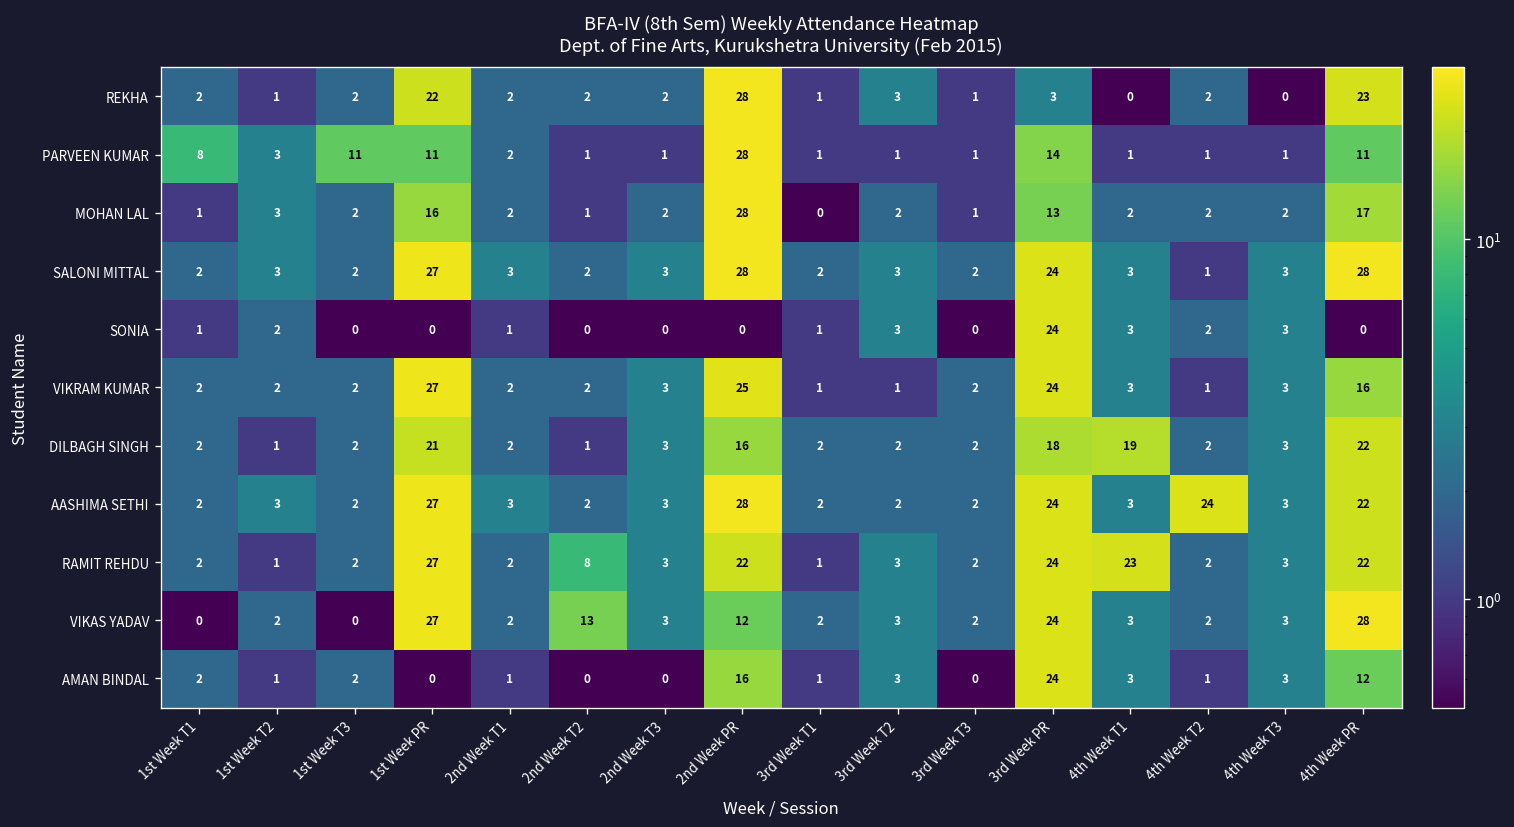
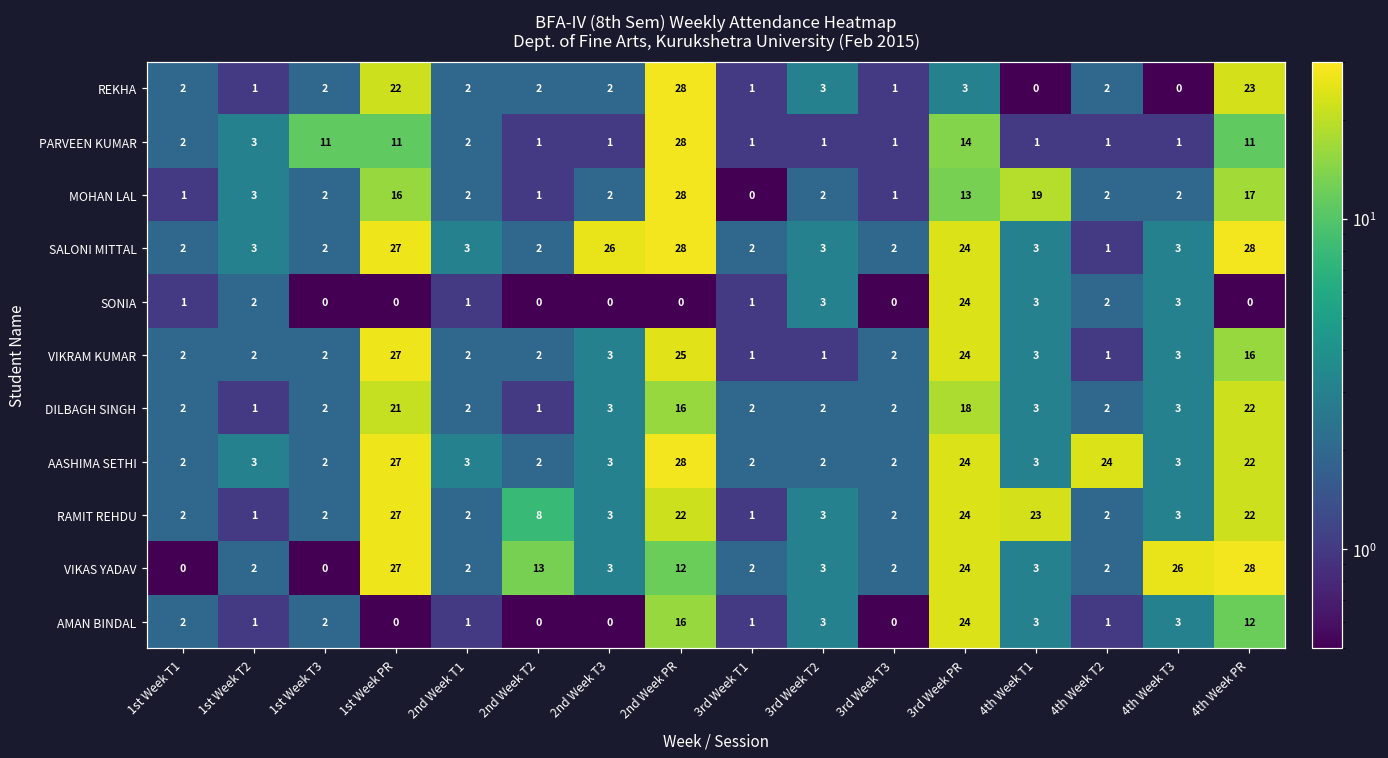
  {
    "REKHA": {
      "1st Week T1": 2,
      "1st Week T2": 1,
      "1st Week T3": 2,
      "1st Week PR": 22,
      "2nd Week T1": 2,
      "2nd Week T2": 2,
      "2nd Week T3": 2,
      "2nd Week PR": 28,
      "3rd Week T1": 1,
      "3rd Week T2": 3,
      "3rd Week T3": 1,
      "3rd Week PR": 3,
      "4th Week T1": 0,
      "4th Week T2": 2,
      "4th Week T3": 0,
      "4th Week PR": 23
    },
    "PARVEEN KUMAR": {
-     "1st Week T1": 8,
+     "1st Week T1": 2,
      "1st Week T2": 3,
      "1st Week T3": 11,
      "1st Week PR": 11,
      "2nd Week T1": 2,
      "2nd Week T2": 1,
      "2nd Week T3": 1,
      "2nd Week PR": 28,
      "3rd Week T1": 1,
      "3rd Week T2": 1,
      "3rd Week T3": 1,
      "3rd Week PR": 14,
      "4th Week T1": 1,
      "4th Week T2": 1,
      "4th Week T3": 1,
      "4th Week PR": 11
    },
    "MOHAN LAL": {
      "1st Week T1": 1,
      "1st Week T2": 3,
      "1st Week T3": 2,
      "1st Week PR": 16,
      "2nd Week T1": 2,
      "2nd Week T2": 1,
      "2nd Week T3": 2,
      "2nd Week PR": 28,
      "3rd Week T1": 0,
      "3rd Week T2": 2,
      "3rd Week T3": 1,
      "3rd Week PR": 13,
-     "4th Week T1": 2,
+     "4th Week T1": 19,
      "4th Week T2": 2,
      "4th Week T3": 2,
      "4th Week PR": 17
    },
    "SALONI MITTAL": {
      "1st Week T1": 2,
      "1st Week T2": 3,
      "1st Week T3": 2,
      "1st Week PR": 27,
      "2nd Week T1": 3,
      "2nd Week T2": 2,
-     "2nd Week T3": 3,
+     "2nd Week T3": 26,
      "2nd Week PR": 28,
      "3rd Week T1": 2,
      "3rd Week T2": 3,
      "3rd Week T3": 2,
      "3rd Week PR": 24,
      "4th Week T1": 3,
      "4th Week T2": 1,
      "4th Week T3": 3,
      "4th Week PR": 28
    },
    "SONIA": {
      "1st Week T1": 1,
      "1st Week T2": 2,
      "1st Week T3": 0,
      "1st Week PR": 0,
      "2nd Week T1": 1,
      "2nd Week T2": 0,
      "2nd Week T3": 0,
      "2nd Week PR": 0,
      "3rd Week T1": 1,
      "3rd Week T2": 3,
      "3rd Week T3": 0,
      "3rd Week PR": 24,
      "4th Week T1": 3,
      "4th Week T2": 2,
      "4th Week T3": 3,
      "4th Week PR": 0
    },
    "VIKRAM KUMAR": {
      "1st Week T1": 2,
      "1st Week T2": 2,
      "1st Week T3": 2,
      "1st Week PR": 27,
      "2nd Week T1": 2,
      "2nd Week T2": 2,
      "2nd Week T3": 3,
      "2nd Week PR": 25,
      "3rd Week T1": 1,
      "3rd Week T2": 1,
      "3rd Week T3": 2,
      "3rd Week PR": 24,
      "4th Week T1": 3,
      "4th Week T2": 1,
      "4th Week T3": 3,
      "4th Week PR": 16
    },
    "DILBAGH SINGH": {
      "1st Week T1": 2,
      "1st Week T2": 1,
      "1st Week T3": 2,
      "1st Week PR": 21,
      "2nd Week T1": 2,
      "2nd Week T2": 1,
      "2nd Week T3": 3,
      "2nd Week PR": 16,
      "3rd Week T1": 2,
      "3rd Week T2": 2,
      "3rd Week T3": 2,
      "3rd Week PR": 18,
-     "4th Week T1": 19,
+     "4th Week T1": 3,
      "4th Week T2": 2,
      "4th Week T3": 3,
      "4th Week PR": 22
    },
    "AASHIMA SETHI": {
      "1st Week T1": 2,
      "1st Week T2": 3,
      "1st Week T3": 2,
      "1st Week PR": 27,
      "2nd Week T1": 3,
      "2nd Week T2": 2,
      "2nd Week T3": 3,
      "2nd Week PR": 28,
      "3rd Week T1": 2,
      "3rd Week T2": 2,
      "3rd Week T3": 2,
      "3rd Week PR": 24,
      "4th Week T1": 3,
      "4th Week T2": 24,
      "4th Week T3": 3,
      "4th Week PR": 22
    },
    "RAMIT REHDU": {
      "1st Week T1": 2,
      "1st Week T2": 1,
      "1st Week T3": 2,
      "1st Week PR": 27,
      "2nd Week T1": 2,
      "2nd Week T2": 8,
      "2nd Week T3": 3,
      "2nd Week PR": 22,
      "3rd Week T1": 1,
      "3rd Week T2": 3,
      "3rd Week T3": 2,
      "3rd Week PR": 24,
      "4th Week T1": 23,
      "4th Week T2": 2,
      "4th Week T3": 3,
      "4th Week PR": 22
    },
    "VIKAS YADAV": {
      "1st Week T1": 0,
      "1st Week T2": 2,
      "1st Week T3": 0,
      "1st Week PR": 27,
      "2nd Week T1": 2,
      "2nd Week T2": 13,
      "2nd Week T3": 3,
      "2nd Week PR": 12,
      "3rd Week T1": 2,
      "3rd Week T2": 3,
      "3rd Week T3": 2,
      "3rd Week PR": 24,
      "4th Week T1": 3,
      "4th Week T2": 2,
-     "4th Week T3": 3,
+     "4th Week T3": 26,
      "4th Week PR": 28
    },
    "AMAN BINDAL": {
      "1st Week T1": 2,
      "1st Week T2": 1,
      "1st Week T3": 2,
      "1st Week PR": 0,
      "2nd Week T1": 1,
      "2nd Week T2": 0,
      "2nd Week T3": 0,
      "2nd Week PR": 16,
      "3rd Week T1": 1,
      "3rd Week T2": 3,
      "3rd Week T3": 0,
      "3rd Week PR": 24,
      "4th Week T1": 3,
      "4th Week T2": 1,
      "4th Week T3": 3,
      "4th Week PR": 12
    }
  }
